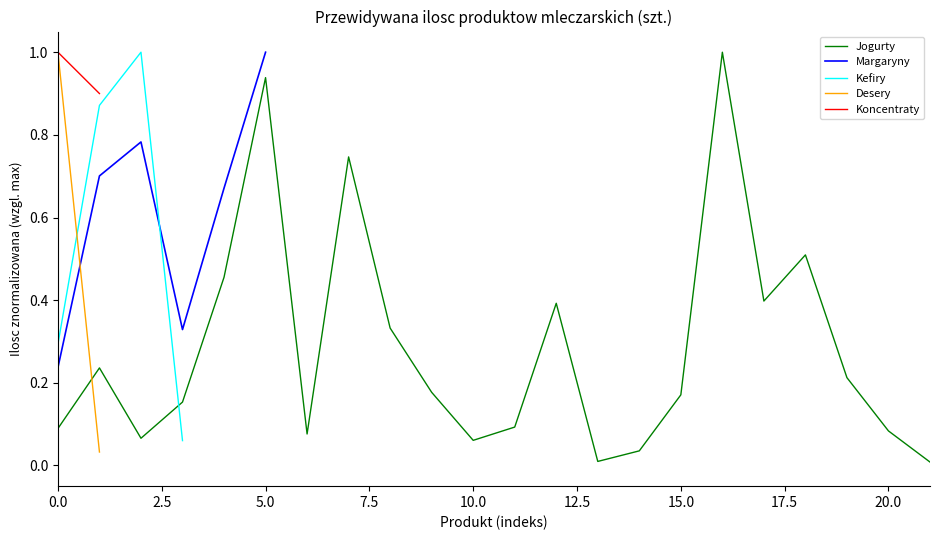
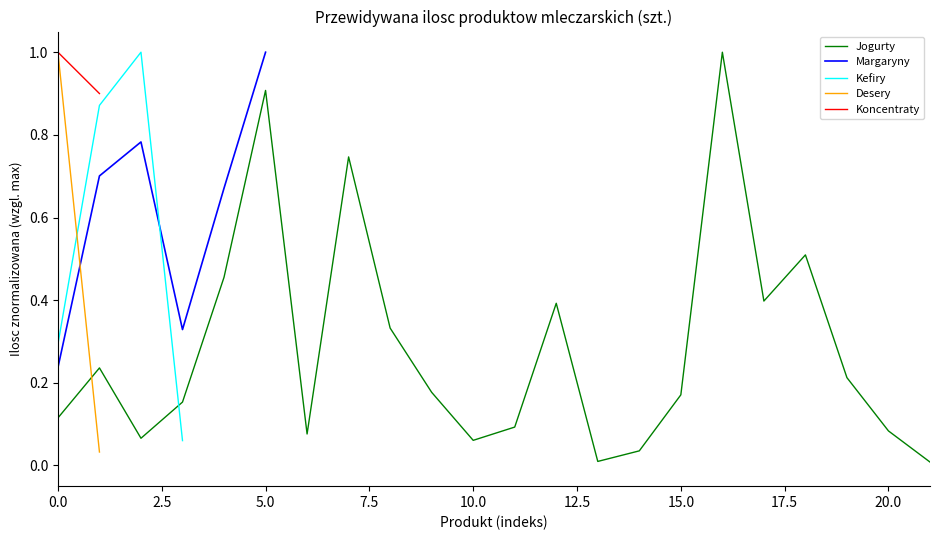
  {
    "Jogurty": {
-     "0.0": 0.09,
-     "5.0": 0.94,
+     "0.0": 0.12,
+     "5.0": 0.91,
      "10.0": 0.06,
      "15.0": 0.17,
      "20.0": 0.08
    },
    "Margaryny": {
      "0.0": 0.24,
      "5.0": 1.00
    },
    "Kefiry": {
      "0.0": 0.29
    }
  }
